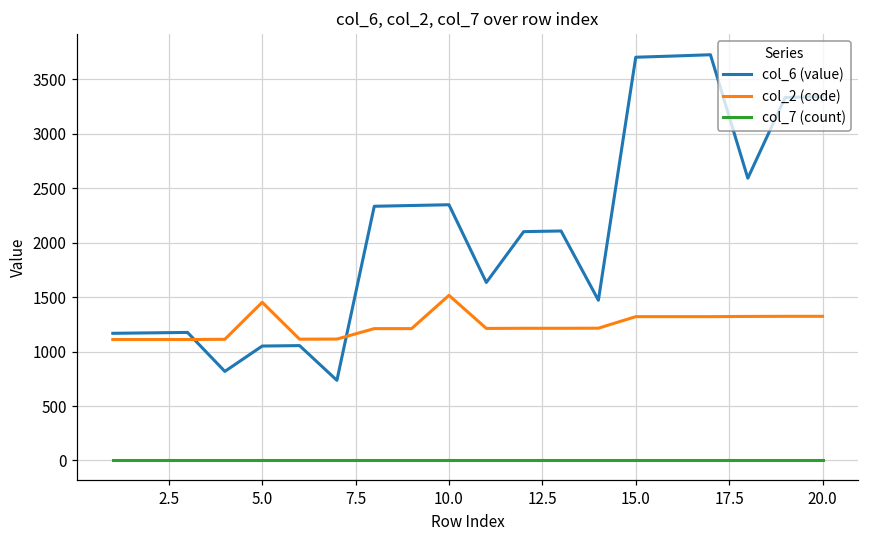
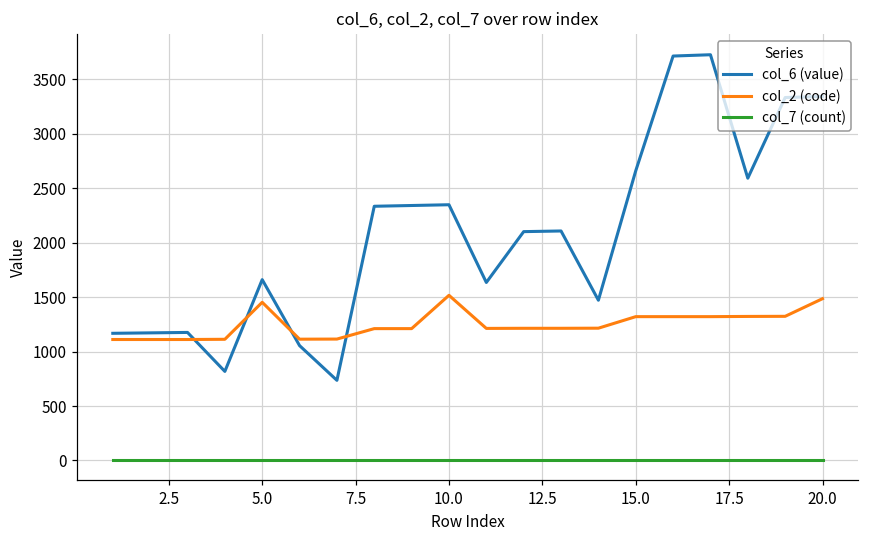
  {
    "col_6 (value)": {
-     "5.0": 1100,
+     "5.0": 1700,
      "10.0": 2300,
-     "15.0": 3700
+     "15.0": 2700
    },
    "col_2 (code)": {
      "5.0": 1500,
      "10.0": 1500,
      "15.0": 1300,
-     "20.0": 1300
+     "20.0": 1500
    },
    "col_7 (count)": {
      "5.0": 0,
      "10.0": 0,
      "15.0": 0,
      "20.0": 0
    }
  }
